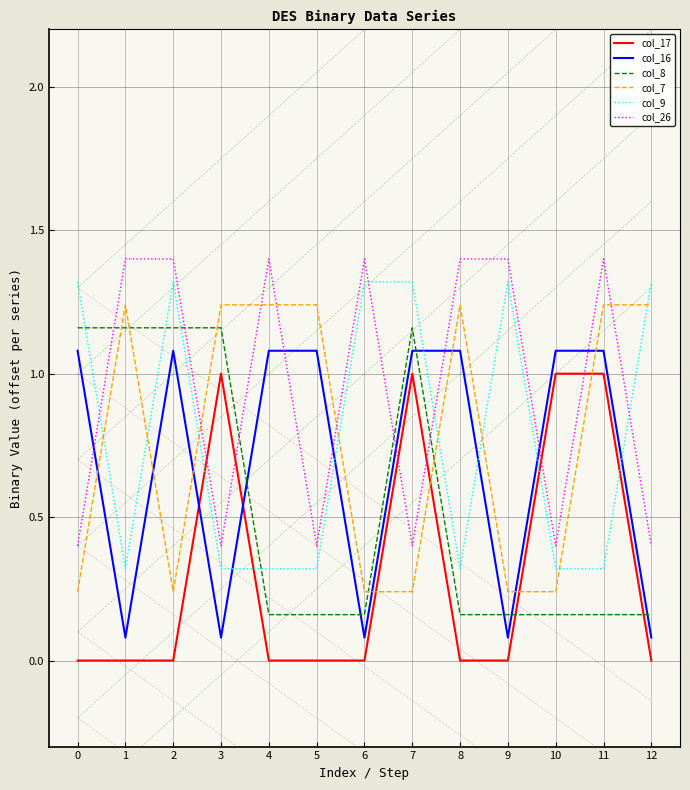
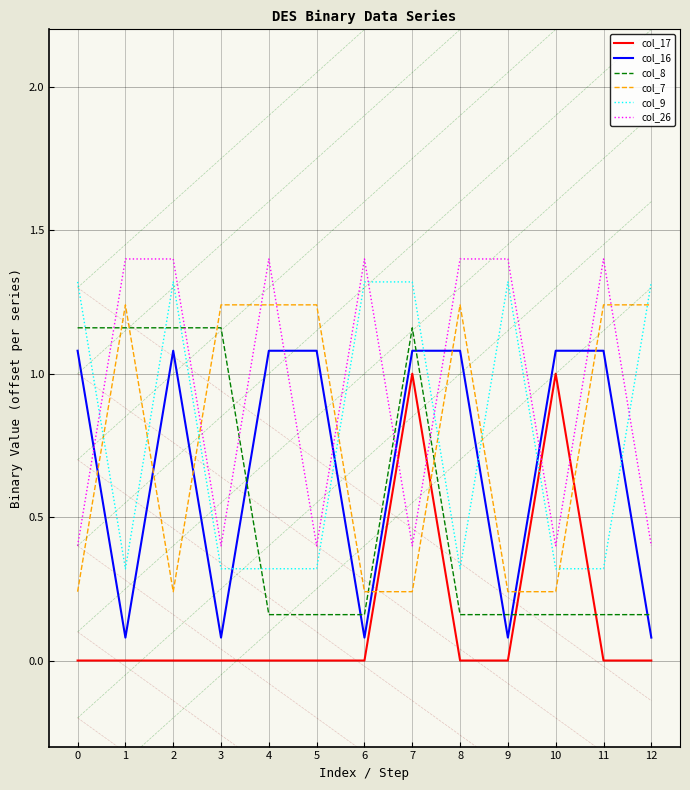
  {
    "col_17": {
      "0": 0,
      "1": 0,
      "2": 0,
-     "3": 1,
+     "3": 0,
      "4": 0,
      "5": 0,
      "6": 0,
      "7": 1,
      "8": 0,
      "9": 0,
-     "11": 1,
+     "11": 0,
      "12": 0
    },
    "col_16": {
      "0": 1.08,
      "1": 0.08,
      "2": 1.08,
      "3": 0.08,
      "4": 1.08,
      "5": 1.08,
      "6": 0.08,
      "7": 1.08,
      "8": 1.08,
      "9": 0.08,
      "10": 1.08,
      "11": 1.08,
      "12": 0.08
    },
    "col_7": {
      "0": 0.24,
      "1": 1.24,
      "2": 0.24,
      "3": 1.24,
      "4": 1.24,
      "5": 1.24,
      "6": 0.24,
      "7": 0.24,
      "8": 1.24,
      "9": 0.24,
      "10": 0.24,
      "11": 1.24,
      "12": 1.24
    },
    "col_9": {
      "0": 1.32,
      "1": 0.32,
      "2": 1.32,
      "3": 0.32,
      "4": 0.32,
      "5": 0.32,
      "6": 1.32,
      "7": 1.32,
      "8": 0.32,
      "9": 1.32,
      "10": 0.32,
      "11": 0.32,
      "12": 1.32
    },
    "col_26": {
      "1": 1.40,
      "2": 1.40,
      "3": 0.40,
      "4": 1.40,
      "6": 1.40,
      "7": 0.40,
      "8": 1.40,
      "9": 1.40,
      "10": 0.40,
      "11": 1.40,
      "12": 0.40
    }
  }
